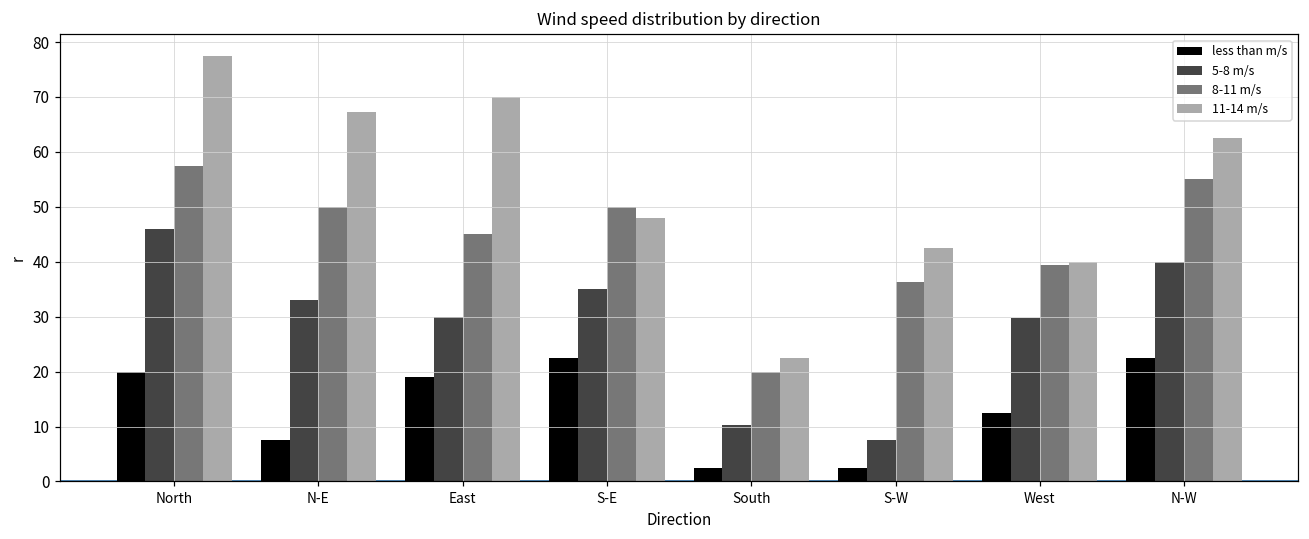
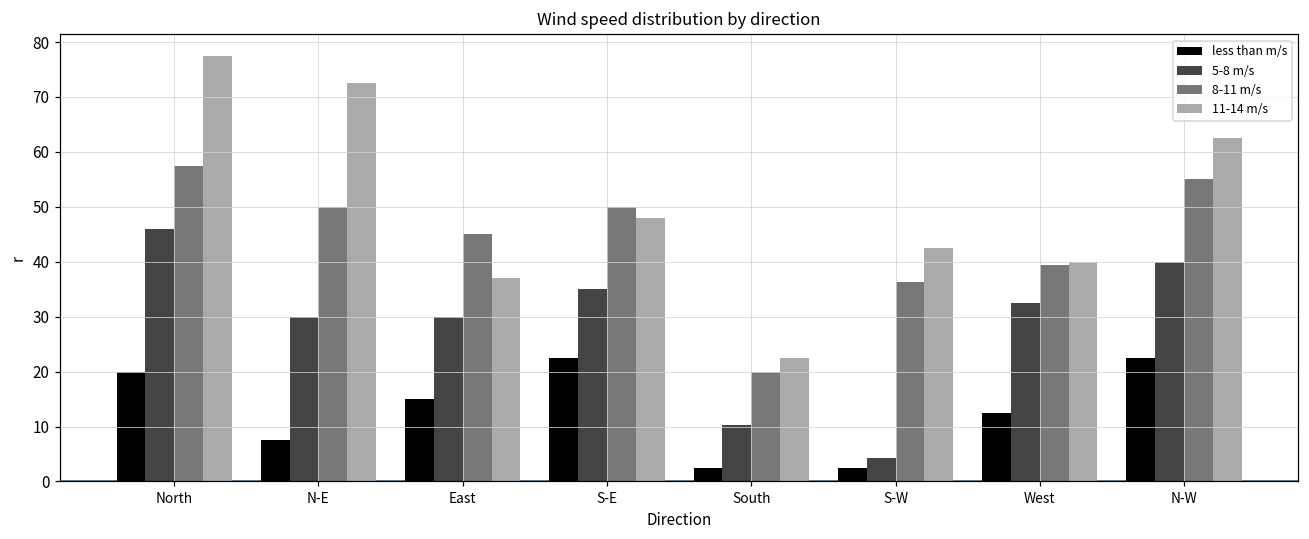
  {
    "less than m/s": {
      "North": 20,
      "N-E": 8,
-     "East": 19,
+     "East": 15,
      "S-E": 23,
      "South": 3,
      "S-W": 3,
      "West": 13,
      "N-W": 23
    },
    "5-8 m/s": {
      "North": 46,
-     "N-E": 33,
+     "N-E": 30,
      "East": 30,
      "S-E": 35,
      "South": 10,
-     "S-W": 8,
-     "West": 30,
+     "S-W": 4,
+     "West": 33,
      "N-W": 40
    },
    "8-11 m/s": {
      "North": 58,
      "N-E": 50,
      "East": 45,
      "S-E": 50,
      "South": 20,
      "S-W": 36,
      "West": 40,
      "N-W": 55
    },
    "11-14 m/s": {
      "North": 78,
-     "N-E": 67,
-     "East": 70,
+     "N-E": 73,
+     "East": 37,
      "S-E": 48,
      "South": 23,
      "S-W": 43,
      "West": 40,
      "N-W": 63
    }
  }
